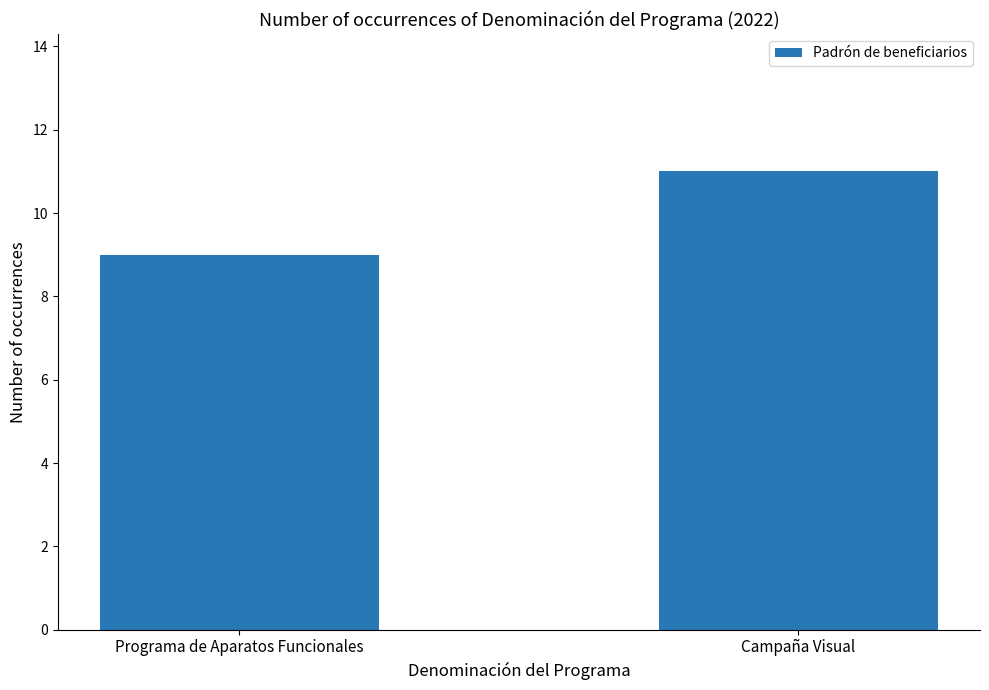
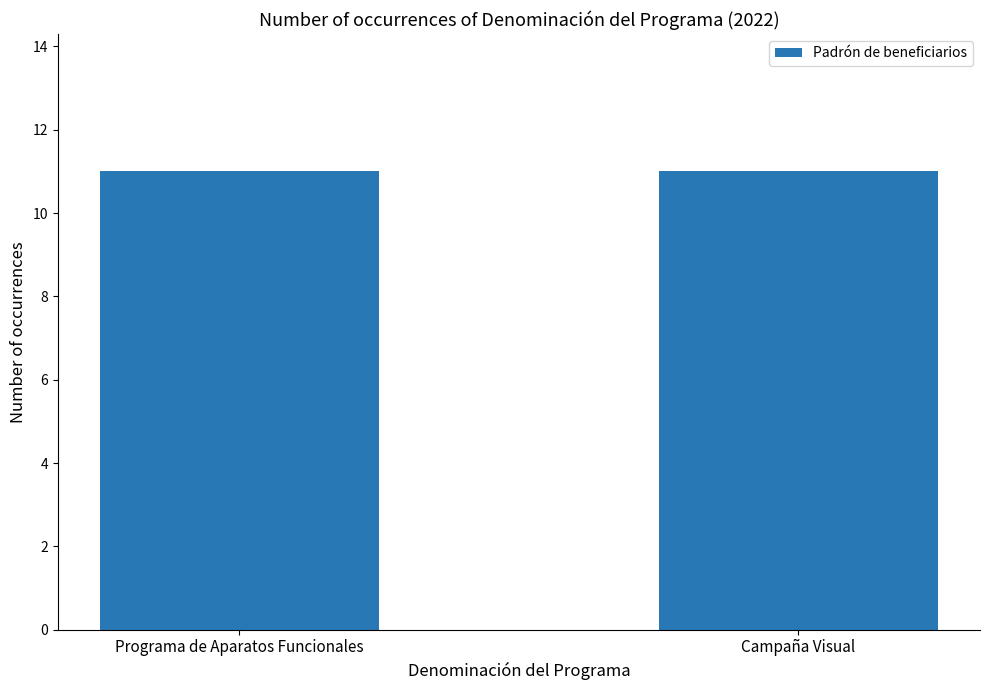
  {
-   "Programa de Aparatos Funcionales": 9,
+   "Programa de Aparatos Funcionales": 11,
    "Campaña Visual": 11
  }
